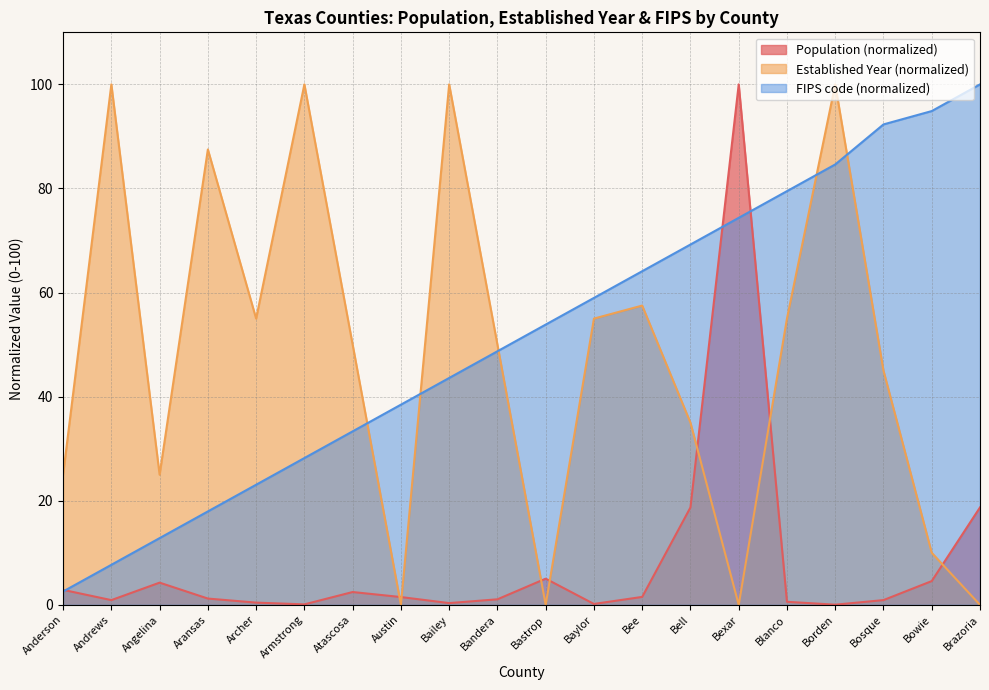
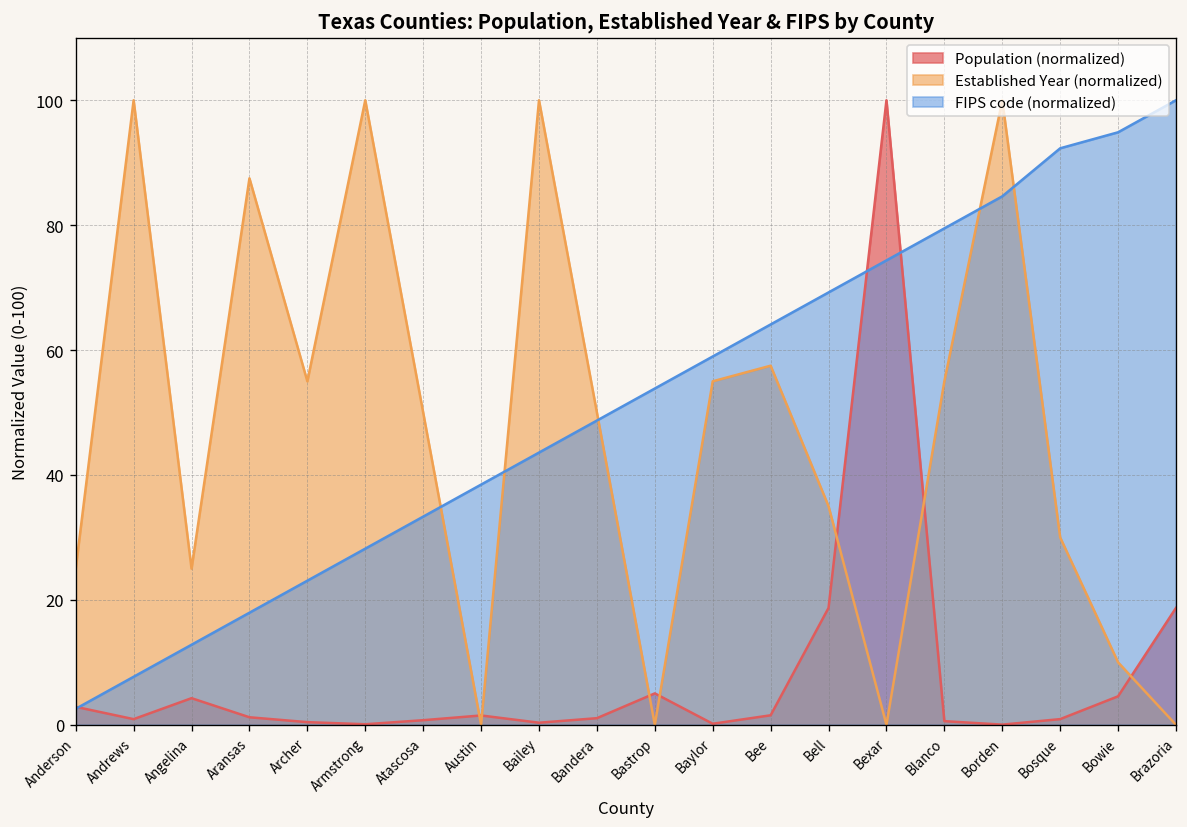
  {
    "Population (normalized)": {
      "Andrews": 1,
      "Angelina": 4,
      "Aransas": 1,
      "Archer": 0,
      "Armstrong": 0,
-     "Atascosa": 2,
+     "Atascosa": 1,
      "Austin": 1,
      "Bailey": 0,
      "Bandera": 1,
      "Bastrop": 5,
      "Baylor": 0,
      "Bee": 2,
      "Bell": 19,
      "Bexar": 100,
      "Blanco": 1,
      "Borden": 0,
      "Bosque": 1,
      "Bowie": 5,
      "Brazoria": 19
    },
    "Established Year (normalized)": {
      "Anderson": 25,
      "Andrews": 100,
      "Angelina": 25,
      "Aransas": 88,
      "Archer": 55,
      "Armstrong": 100,
      "Atascosa": 50,
      "Austin": 0,
      "Bailey": 100,
      "Bandera": 50,
      "Bastrop": 0,
      "Baylor": 55,
      "Bee": 57,
      "Bell": 35,
      "Bexar": 0,
      "Blanco": 55,
-     "Bosque": 45,
+     "Bosque": 30,
      "Bowie": 10,
      "Brazoria": 0
    },
    "FIPS code (normalized)": {
      "Andrews": 8,
      "Angelina": 13,
      "Aransas": 18,
      "Archer": 23,
      "Armstrong": 28,
      "Atascosa": 33,
      "Austin": 38,
      "Bailey": 44,
      "Bandera": 49,
      "Bastrop": 54,
      "Baylor": 59,
      "Bee": 64,
      "Bell": 69,
      "Bexar": 74,
      "Blanco": 79,
      "Borden": 85,
      "Bosque": 92,
      "Bowie": 95,
      "Brazoria": 100
    }
  }
